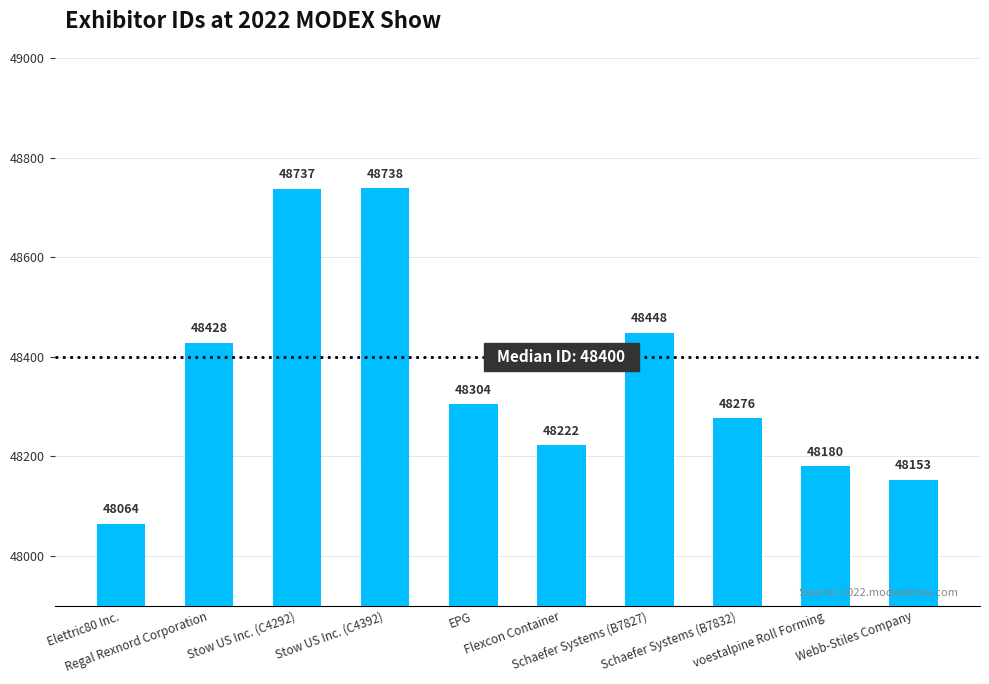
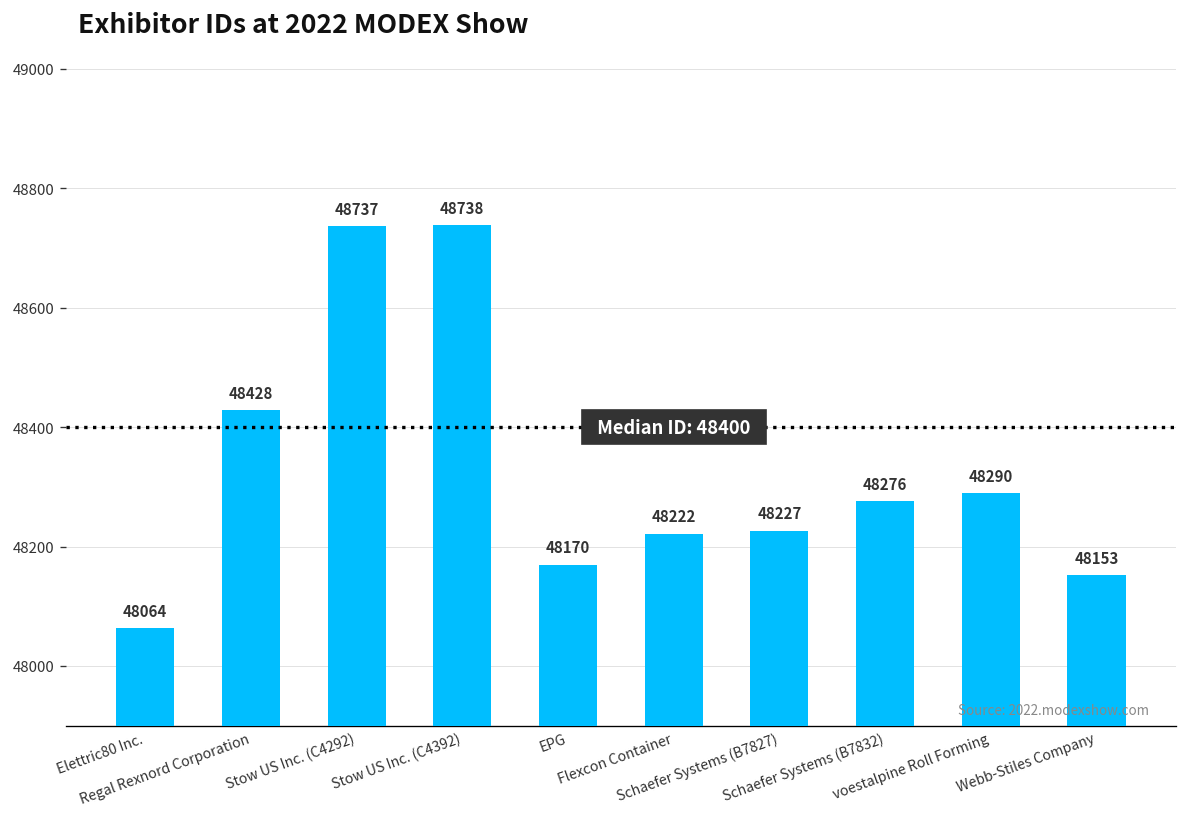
  {
    "Elettric80 Inc.": 48064,
    "Regal Rexnord Corporation": 48428,
    "Stow US Inc. (C4292)": 48737,
    "Stow US Inc. (C4392)": 48738,
-   "EPG": 48304,
+   "EPG": 48170,
    "Flexcon Container": 48222,
-   "Schaefer Systems (B7827)": 48448,
+   "Schaefer Systems (B7827)": 48227,
    "Schaefer Systems (B7832)": 48276,
-   "voestalpine Roll Forming": 48180,
+   "voestalpine Roll Forming": 48290,
    "Webb-Stiles Company": 48153
  }
